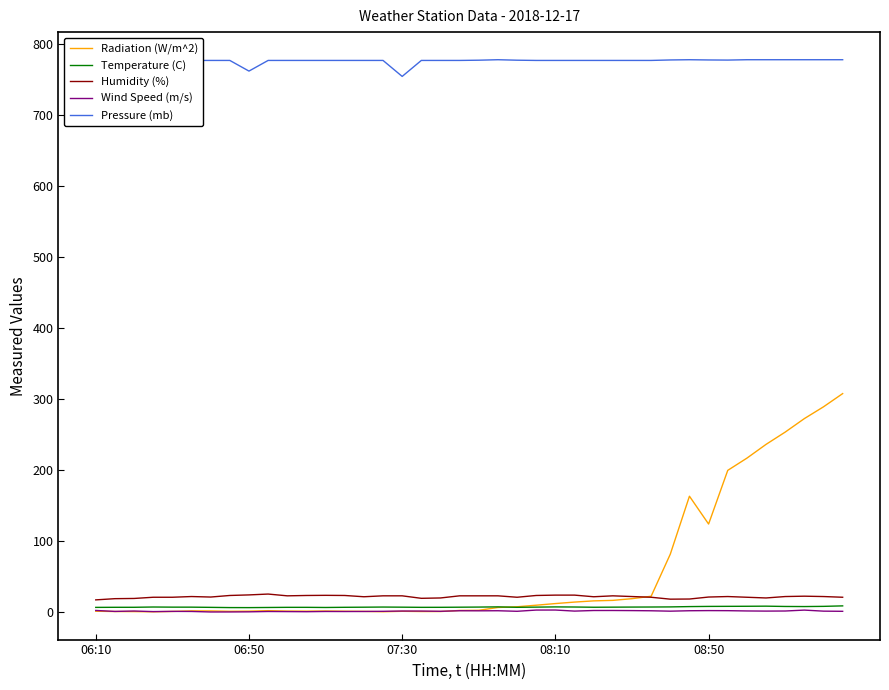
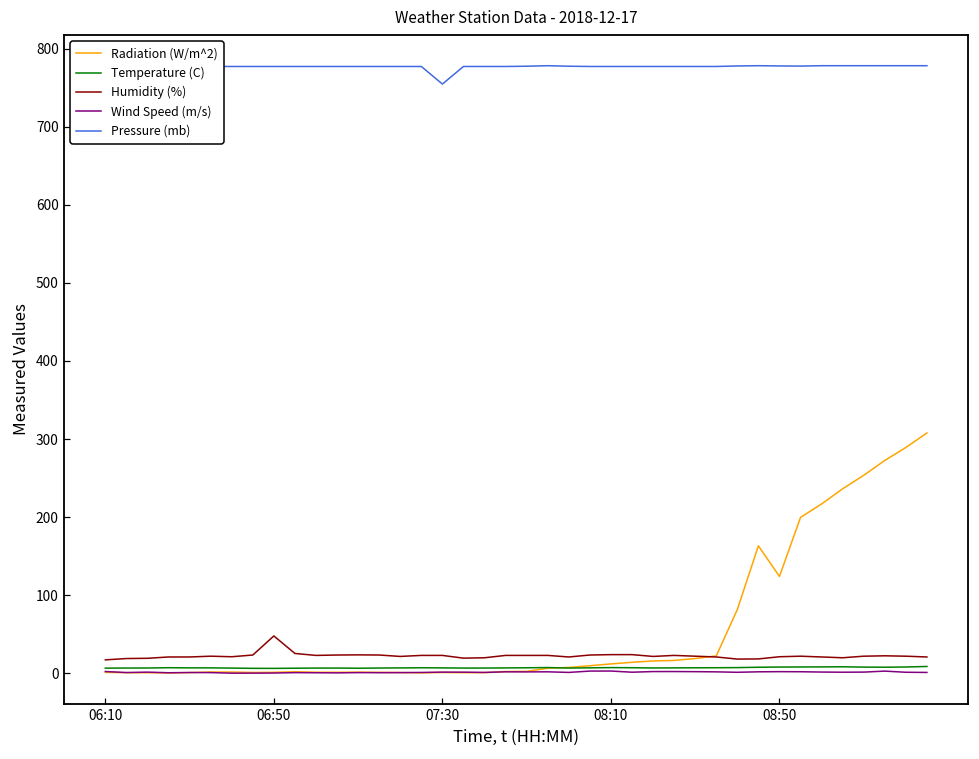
  {
    "Radiation (W/m^2)": {
      "08:10": 10,
      "08:50": 120
    },
    "Temperature (C)": {
      "06:10": 10,
      "06:50": 10,
      "07:30": 10,
      "08:10": 10,
      "08:50": 10
    },
    "Humidity (%)": {
      "06:10": 20,
-     "06:50": 20,
+     "06:50": 50,
      "07:30": 20,
      "08:10": 20,
      "08:50": 20
    },
    "Wind Speed (m/s)": {
      "08:10": 0,
      "08:50": 0
    },
    "Pressure (mb)": {
-     "06:50": 760,
+     "06:50": 780,
      "07:30": 750,
      "08:10": 780,
      "08:50": 780
    }
  }
